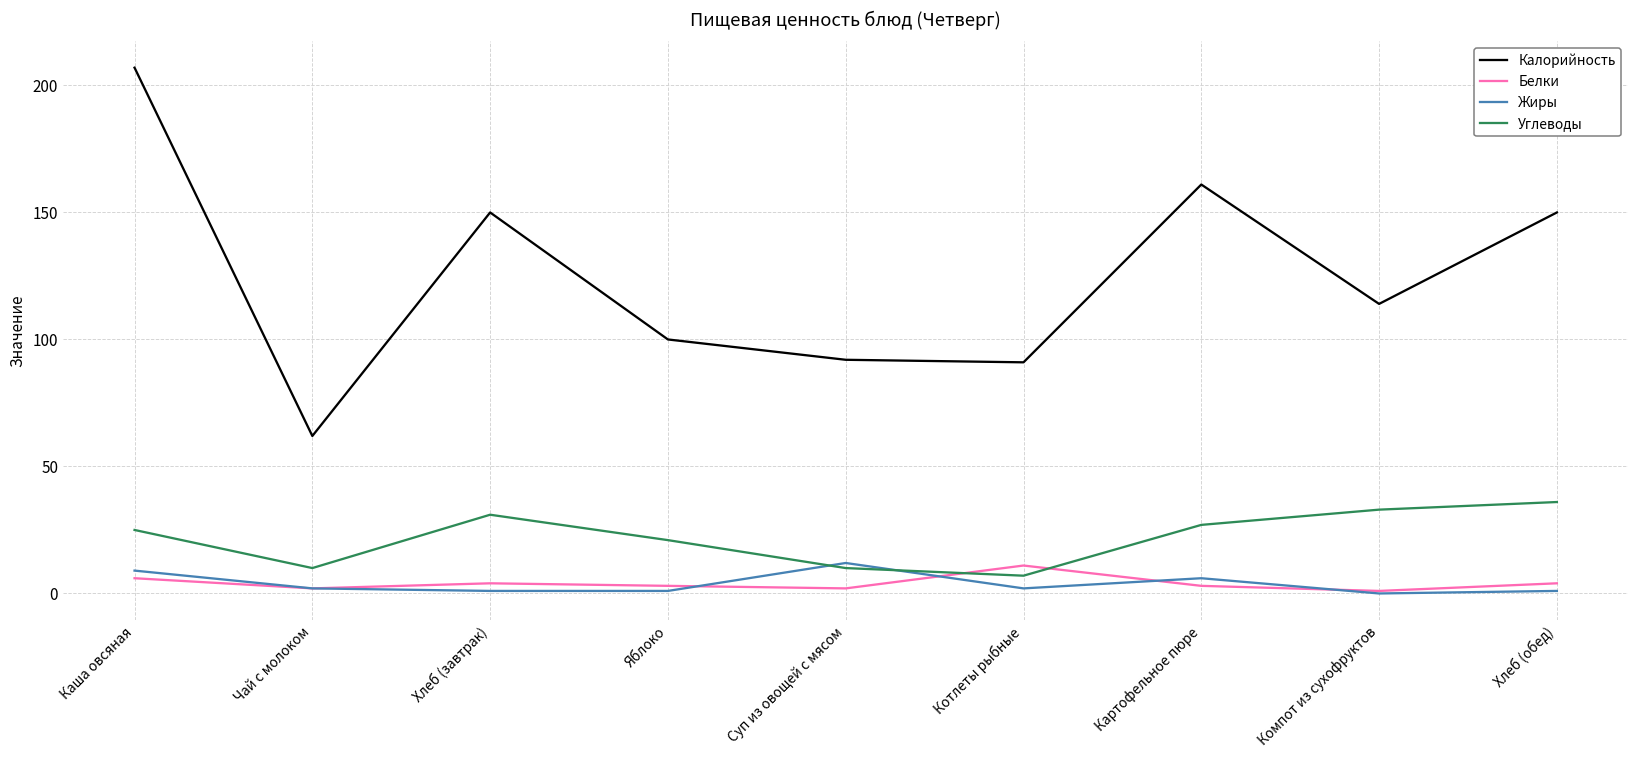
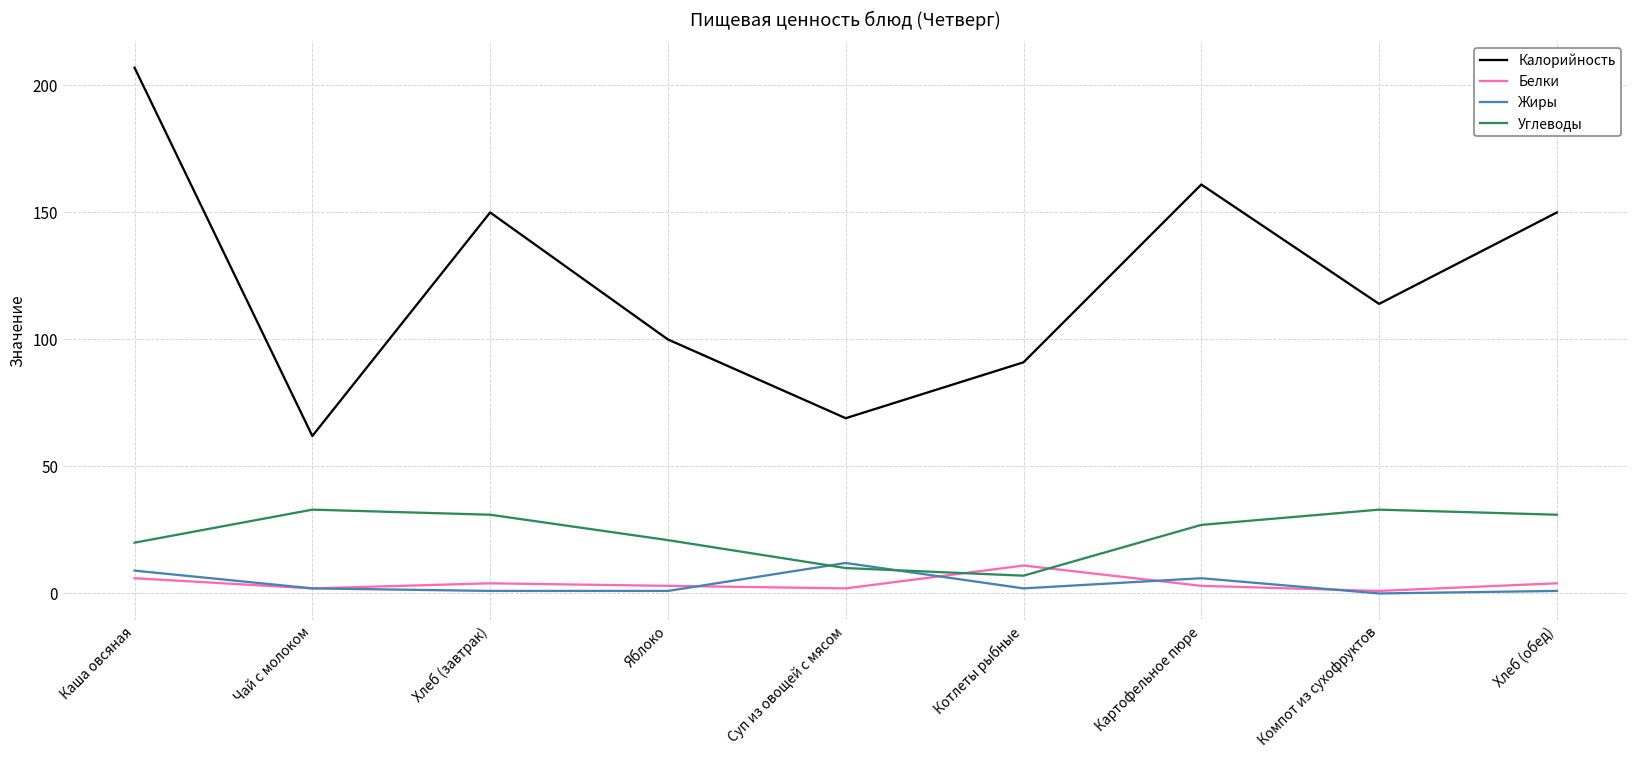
  {
    "Калорийность": {
      "Каша овсяная": 207,
      "Чай с молоком": 62,
      "Хлеб (завтрак)": 150,
      "Яблоко": 100,
-     "Суп из овощей с мясом": 92,
+     "Суп из овощей с мясом": 69,
      "Котлеты рыбные": 91,
      "Картофельное пюре": 161,
      "Компот из сухофруктов": 114,
      "Хлеб (обед)": 150
    },
    "Белки": {
      "Каша овсяная": 6,
      "Хлеб (завтрак)": 4,
      "Яблоко": 3,
      "Суп из овощей с мясом": 2,
      "Котлеты рыбные": 11,
      "Картофельное пюре": 3,
      "Хлеб (обед)": 4
    },
    "Жиры": {
      "Каша овсяная": 9,
      "Хлеб (завтрак)": 1,
      "Яблоко": 1,
      "Суп из овощей с мясом": 12,
      "Котлеты рыбные": 2,
      "Картофельное пюре": 6,
      "Хлеб (обед)": 1
    },
    "Углеводы": {
-     "Каша овсяная": 25,
-     "Чай с молоком": 10,
+     "Каша овсяная": 20,
+     "Чай с молоком": 33,
      "Хлеб (завтрак)": 31,
      "Яблоко": 21,
      "Суп из овощей с мясом": 10,
      "Котлеты рыбные": 7,
      "Картофельное пюре": 27,
      "Компот из сухофруктов": 33,
-     "Хлеб (обед)": 36
+     "Хлеб (обед)": 31
    }
  }
